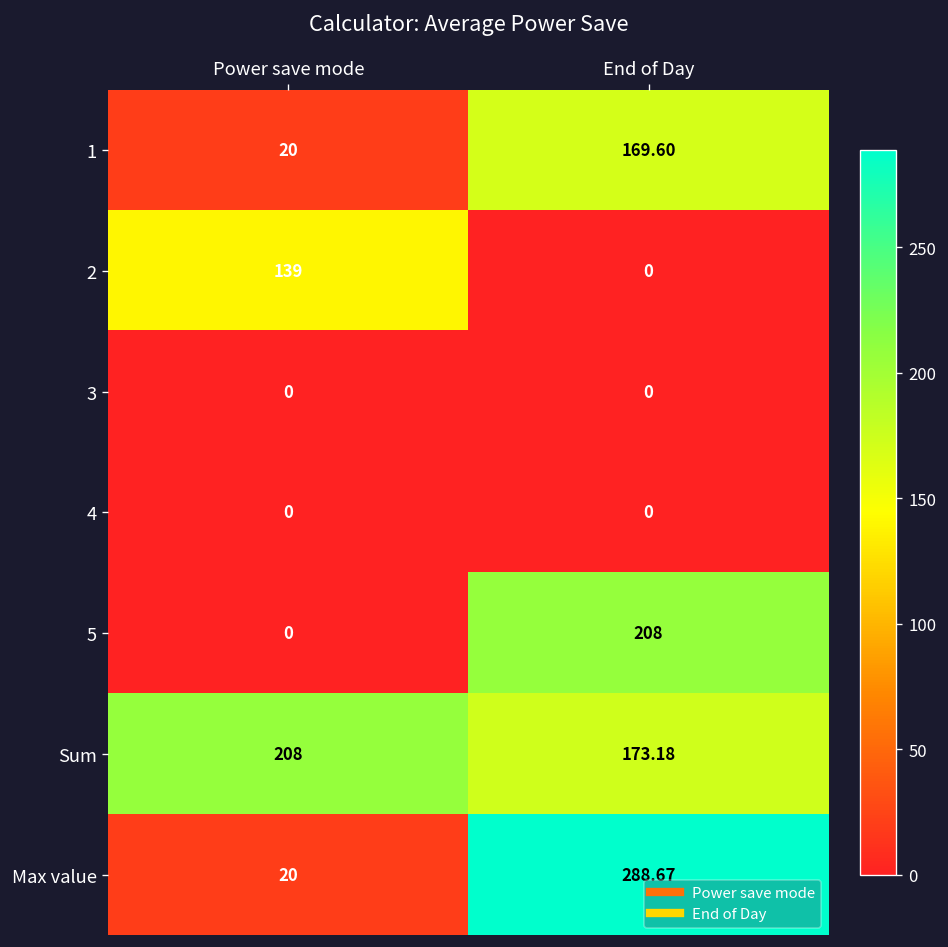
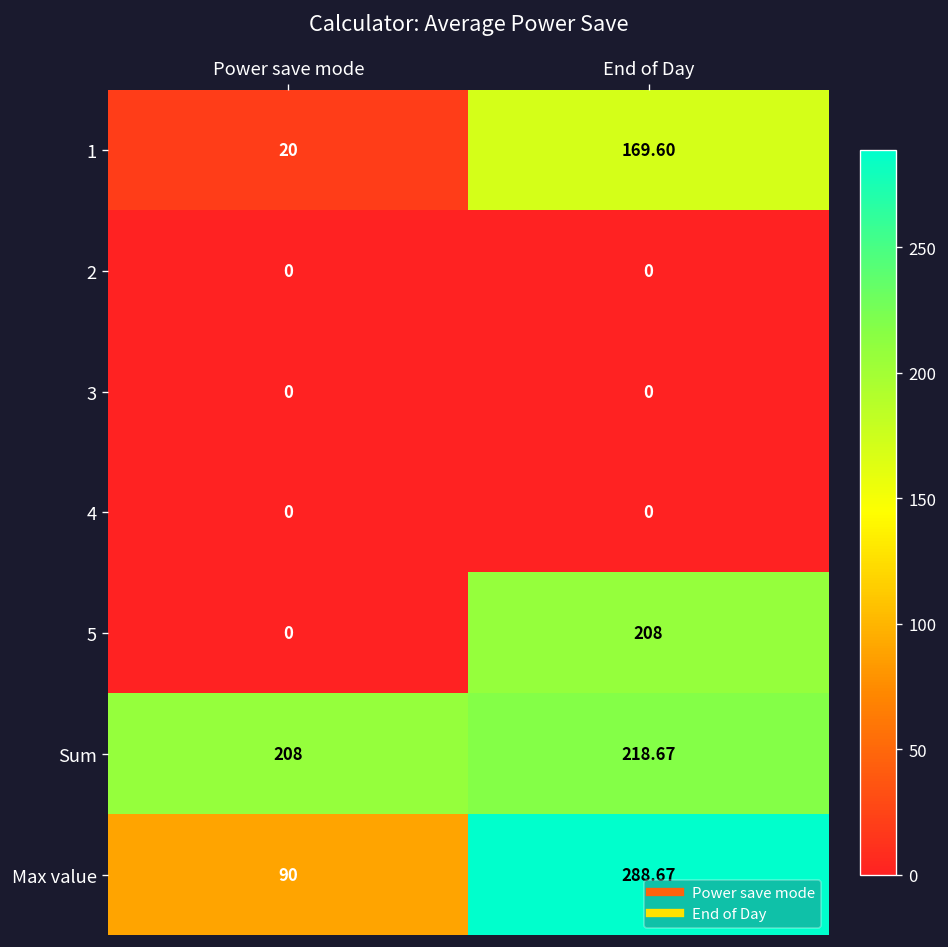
  {
    "1": {
      "Power save mode": 20,
      "End of Day": 169.60
    },
    "2": {
-     "Power save mode": 139,
+     "Power save mode": 0,
      "End of Day": 0
    },
    "3": {
      "Power save mode": 0,
      "End of Day": 0
    },
    "4": {
      "Power save mode": 0,
      "End of Day": 0
    },
    "5": {
      "Power save mode": 0,
      "End of Day": 208
    },
    "Sum": {
      "Power save mode": 208,
-     "End of Day": 173.18
+     "End of Day": 218.67
    },
    "Max value": {
-     "Power save mode": 20
+     "Power save mode": 90
    }
  }
